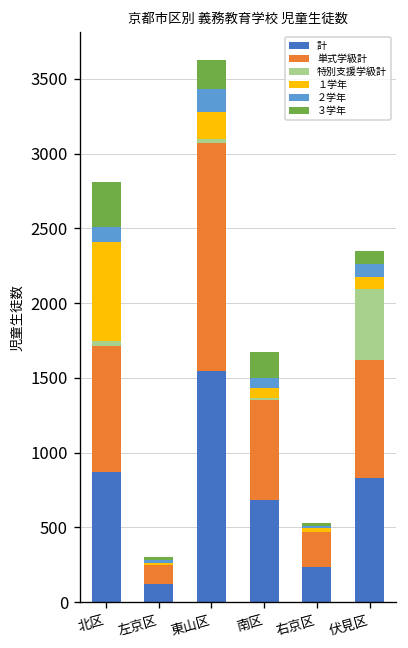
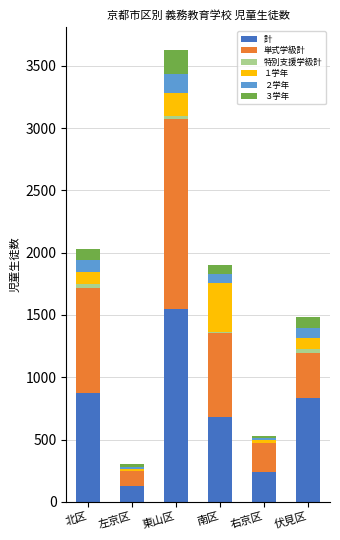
  {
    "単式学級計": {
      "北区": 840,
      "左京区": 120,
      "東山区": 1520,
      "南区": 670,
      "右京区": 230,
-     "伏見区": 790
+     "伏見区": 360
    },
    "特別支援学級計": {
      "北区": 30,
      "東山区": 30,
-     "伏見区": 470
+     "伏見区": 40
    },
    "１学年": {
-     "北区": 670,
+     "北区": 100,
      "東山区": 180,
-     "南区": 70,
+     "南区": 390,
      "右京区": 20,
      "伏見区": 80
    },
    "３学年": {
-     "北区": 300,
+     "北区": 100,
      "東山区": 190,
-     "南区": 170,
+     "南区": 80,
      "伏見区": 90
    }
  }
